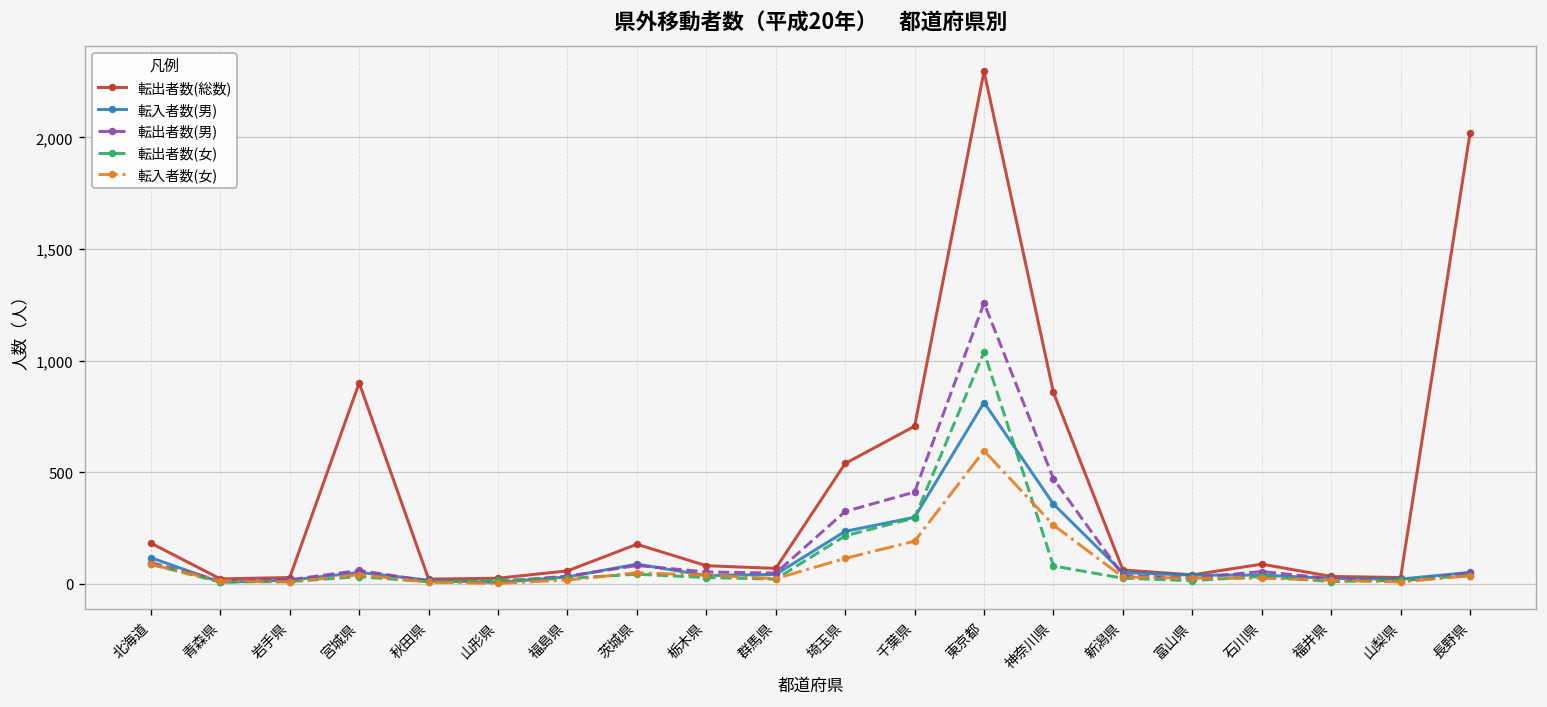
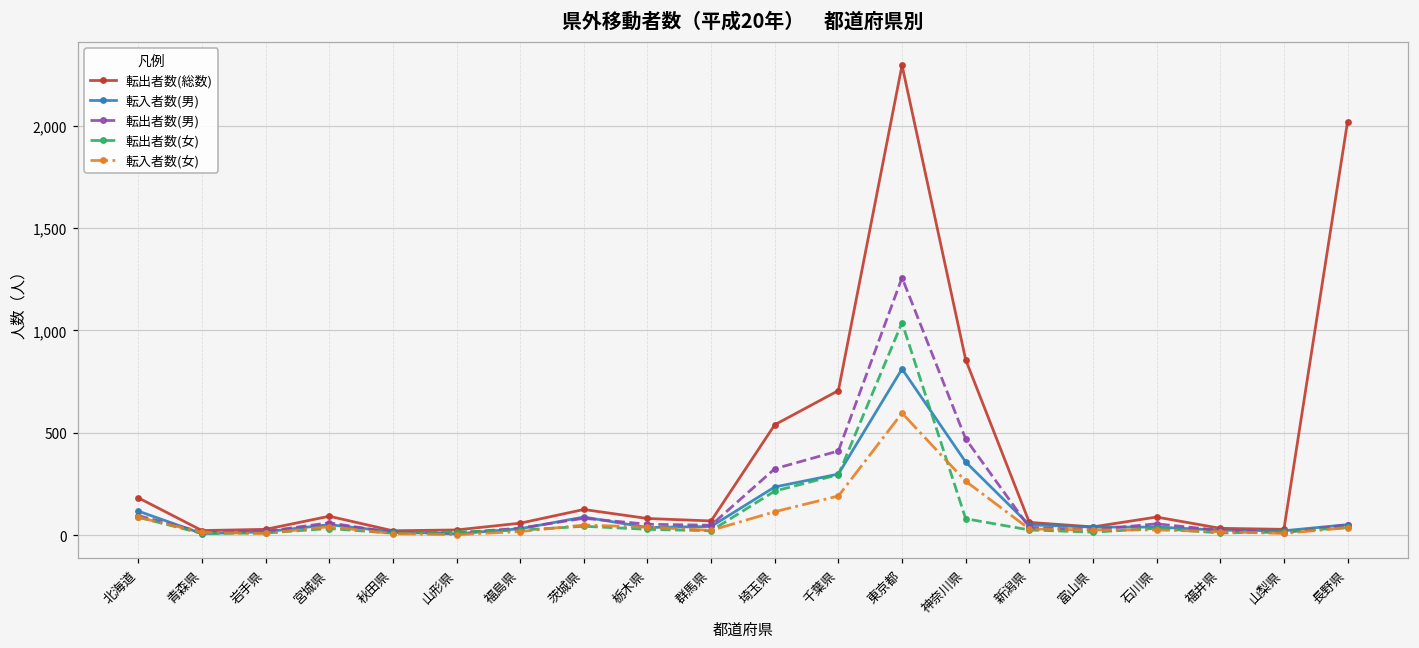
  {
    "転出者数(総数)": {
      "北海道": "180",
-     "宮城県": "900",
+     "宮城県": "90",
      "福島県": "60",
-     "茨城県": "180",
+     "茨城県": "130",
      "栃木県": "80",
      "群馬県": "70",
      "埼玉県": "540",
      "千葉県": "710",
      "東京都": "2,300",
      "神奈川県": "860",
      "石川県": "90",
      "長野県": "2,020"
    },
    "転入者数(男)": {
      "北海道": "120",
      "埼玉県": "240",
      "東京都": "810",
      "神奈川県": "360"
    },
    "転出者数(男)": {
      "栃木県": "50",
      "埼玉県": "320",
      "千葉県": "410",
      "東京都": "1,260",
      "神奈川県": "470",
      "石川県": "60"
    },
    "転出者数(女)": {
      "埼玉県": "220",
      "東京都": "1,040",
      "神奈川県": "80"
    },
    "転入者数(女)": {
      "埼玉県": "110",
      "千葉県": "190",
      "東京都": "600",
      "神奈川県": "260"
    }
  }
